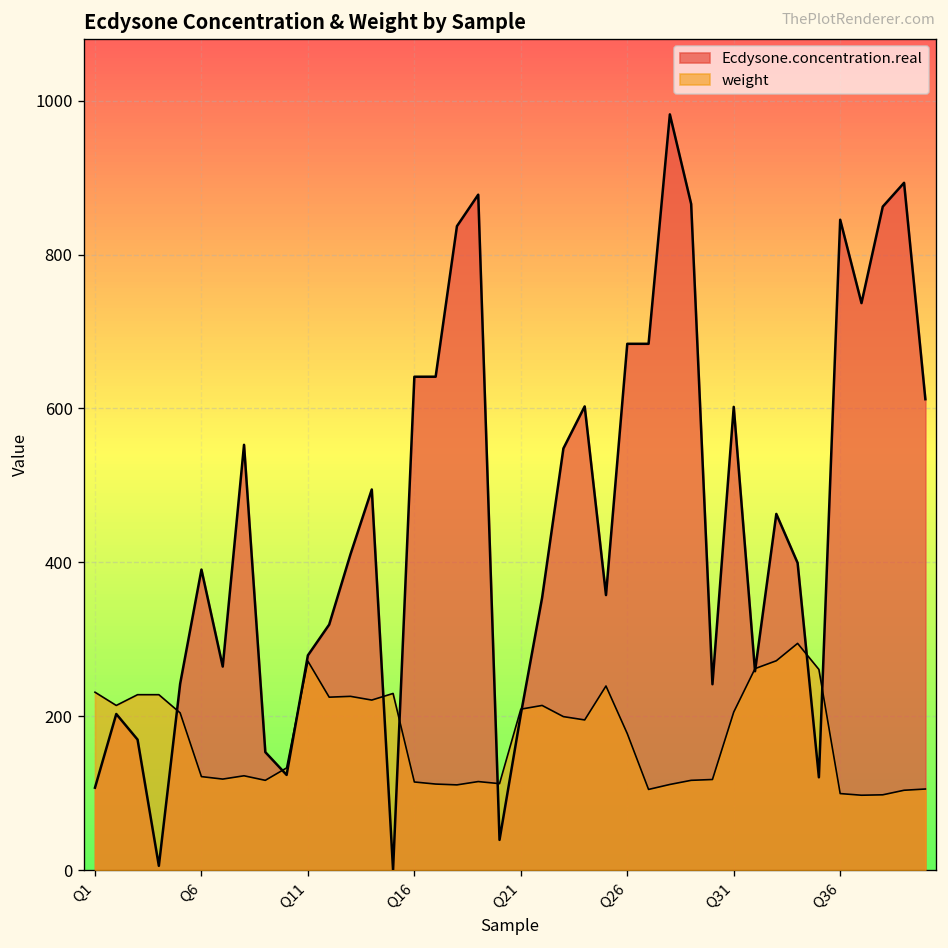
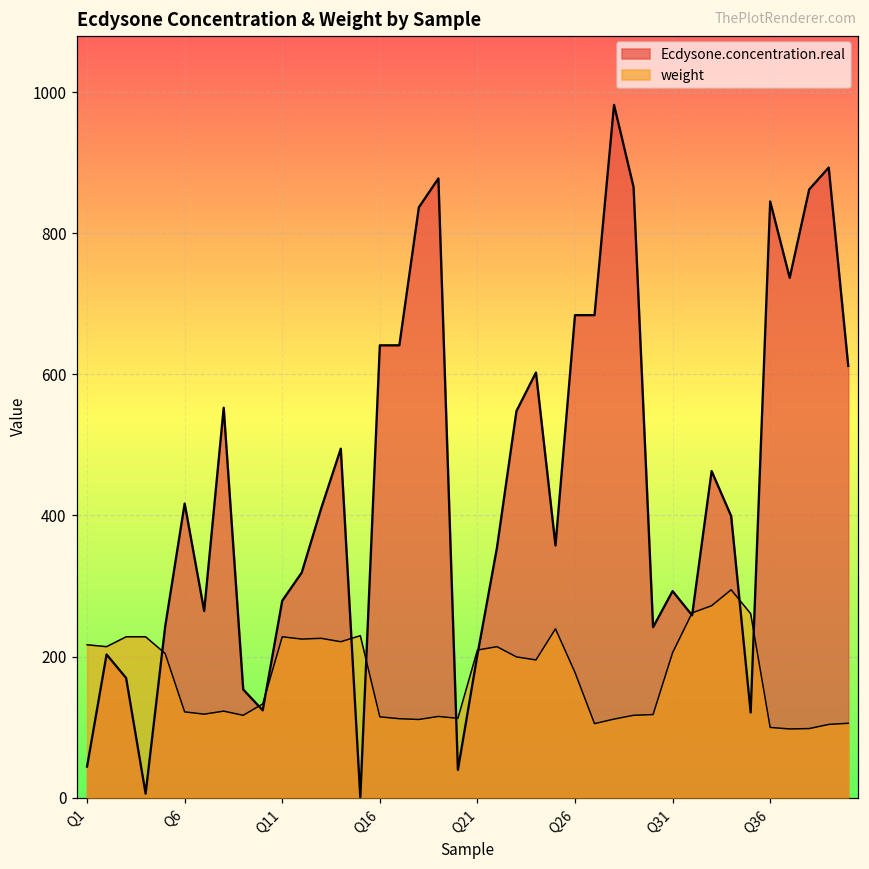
  {
    "Ecdysone.concentration.real": {
-     "Q1": 110,
-     "Q6": 390,
+     "Q1": 40,
+     "Q6": 420,
      "Q11": 280,
      "Q16": 640,
      "Q21": 200,
      "Q26": 680,
-     "Q31": 600,
+     "Q31": 290,
      "Q36": 850
    },
    "weight": {
-     "Q1": 230,
+     "Q1": 220,
      "Q6": 120,
-     "Q11": 270,
+     "Q11": 230,
      "Q16": 110,
      "Q21": 210,
      "Q26": 180,
      "Q31": 210,
      "Q36": 100
    }
  }
